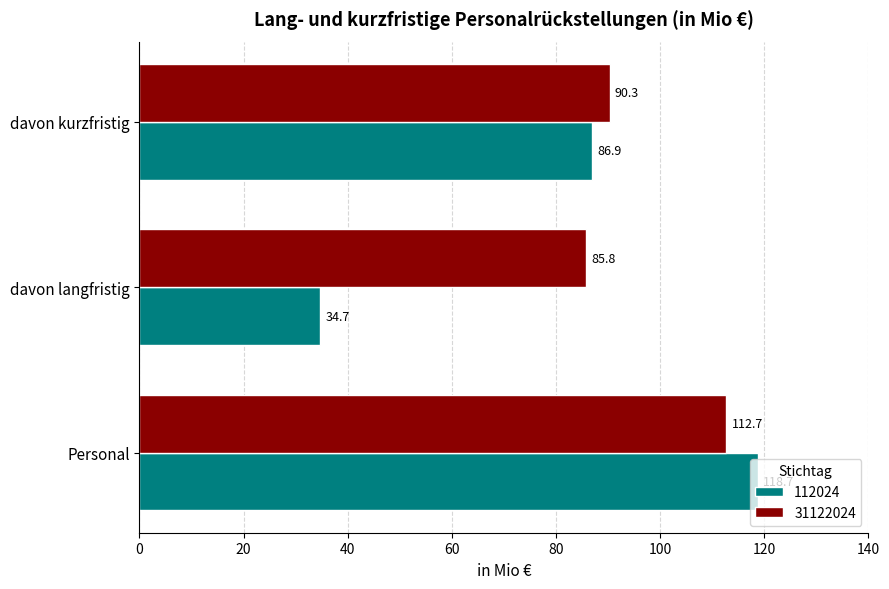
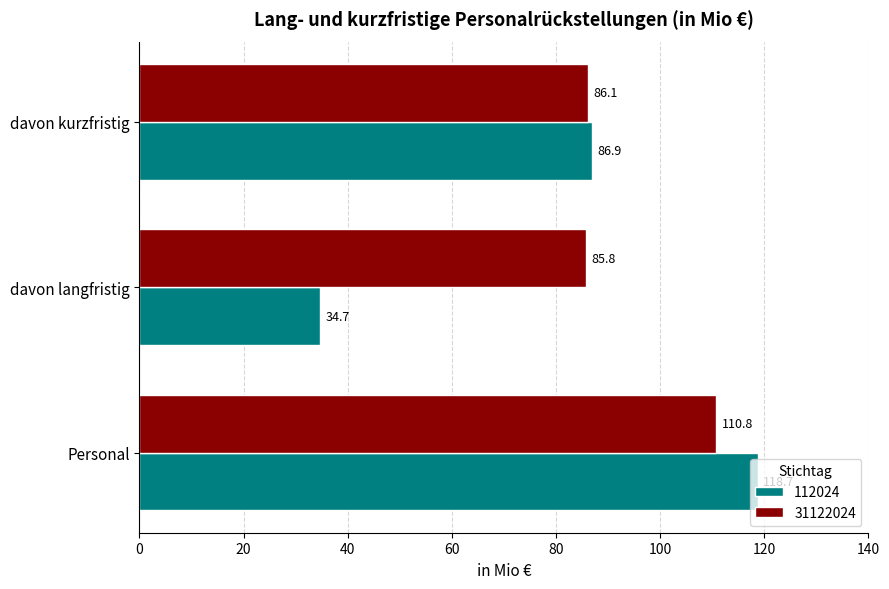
  {
    "112024": {
      "davon kurzfristig": 86.9,
      "davon langfristig": 34.7
    },
    "31122024": {
-     "davon kurzfristig": 90.3,
+     "davon kurzfristig": 86.1,
      "davon langfristig": 85.8,
-     "Personal": 112.7
+     "Personal": 110.8
    }
  }
